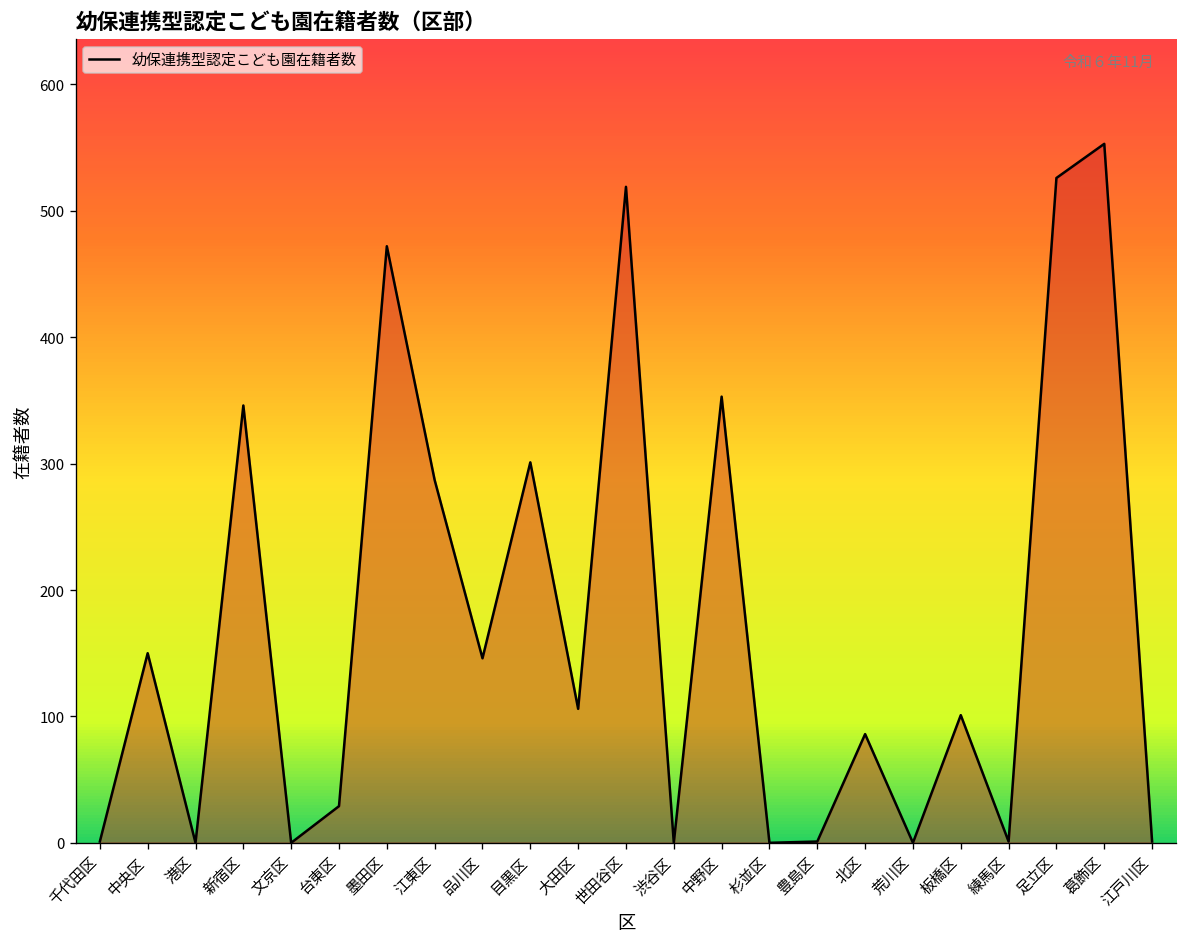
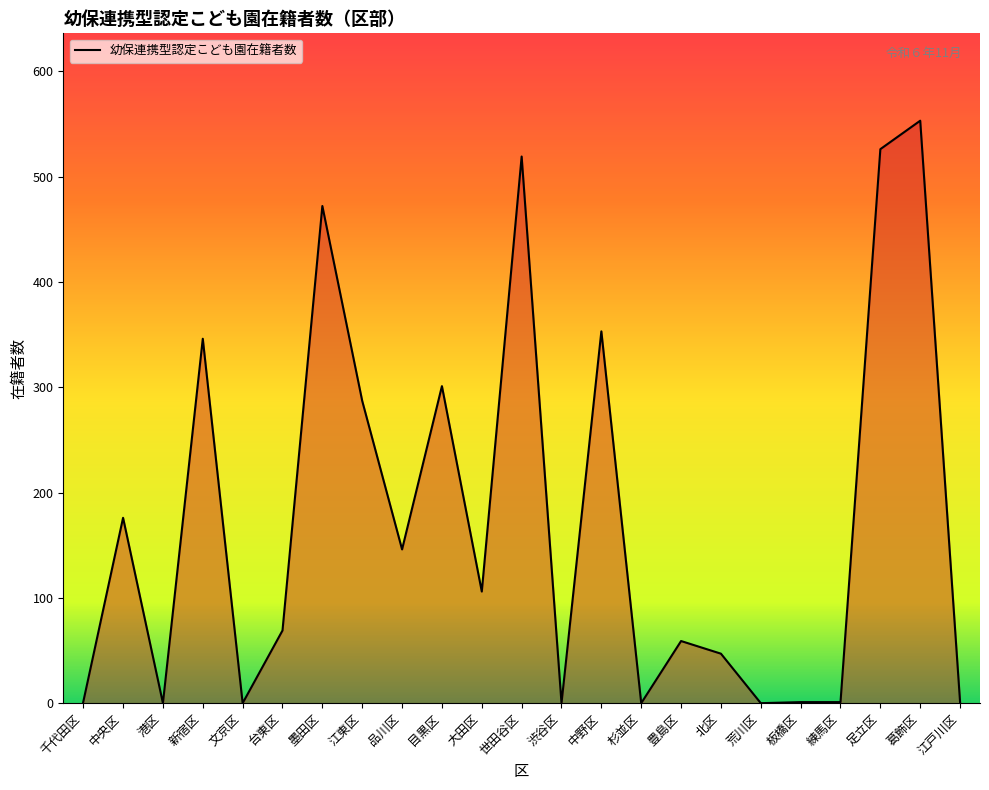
  {
    "千代田区": 1,
-   "中央区": 150,
+   "中央区": 176,
    "港区": 0,
    "新宿区": 346,
    "文京区": 0,
-   "台東区": 29,
+   "台東区": 69,
    "墨田区": 472,
    "江東区": 287,
    "品川区": 146,
    "目黒区": 301,
    "大田区": 106,
    "世田谷区": 519,
    "渋谷区": 0,
    "中野区": 353,
    "杉並区": 0,
-   "豊島区": 1,
-   "北区": 86,
+   "豊島区": 59,
+   "北区": 47,
    "荒川区": 0,
-   "板橋区": 101,
+   "板橋区": 1,
    "練馬区": 1,
    "足立区": 526,
    "葛飾区": 553,
    "江戸川区": 1
  }
